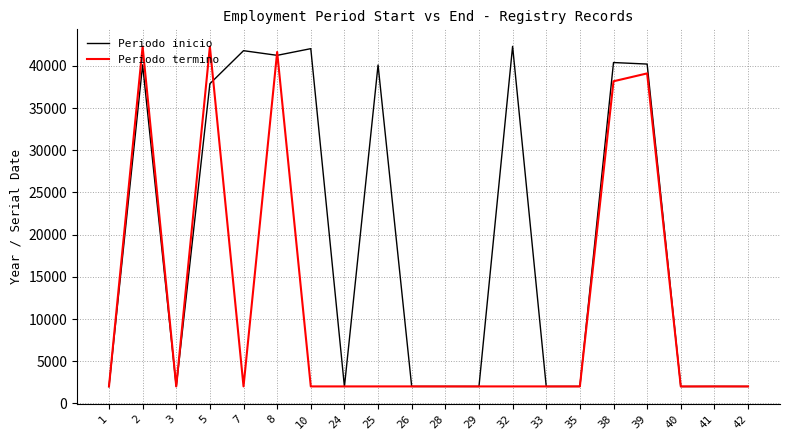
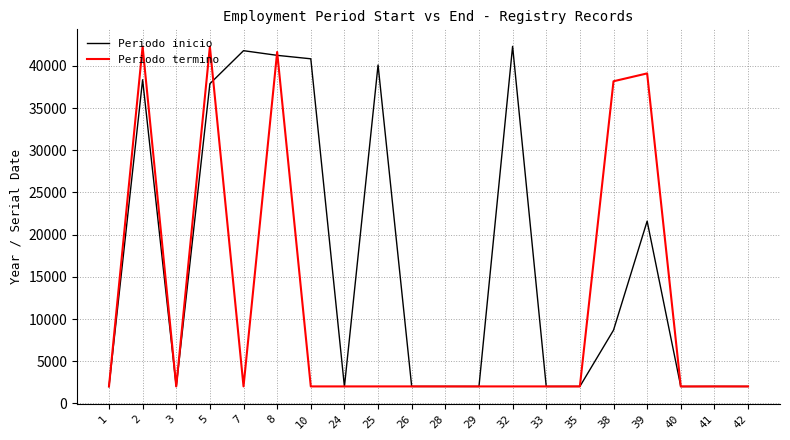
  {
    "Periodo inicio": {
-     "2": 40000,
+     "2": 38000,
      "5": 38000,
      "7": 42000,
      "8": 41000,
-     "10": 42000,
+     "10": 41000,
      "25": 40000,
      "32": 42000,
-     "38": 40000,
-     "39": 40000
+     "38": 9000,
+     "39": 22000
    },
    "Periodo termino": {
      "2": 42000,
      "5": 42000,
      "7": 2000,
      "8": 42000,
      "10": 2000,
      "25": 2000,
      "32": 2000,
      "38": 38000,
      "39": 39000
    }
  }
